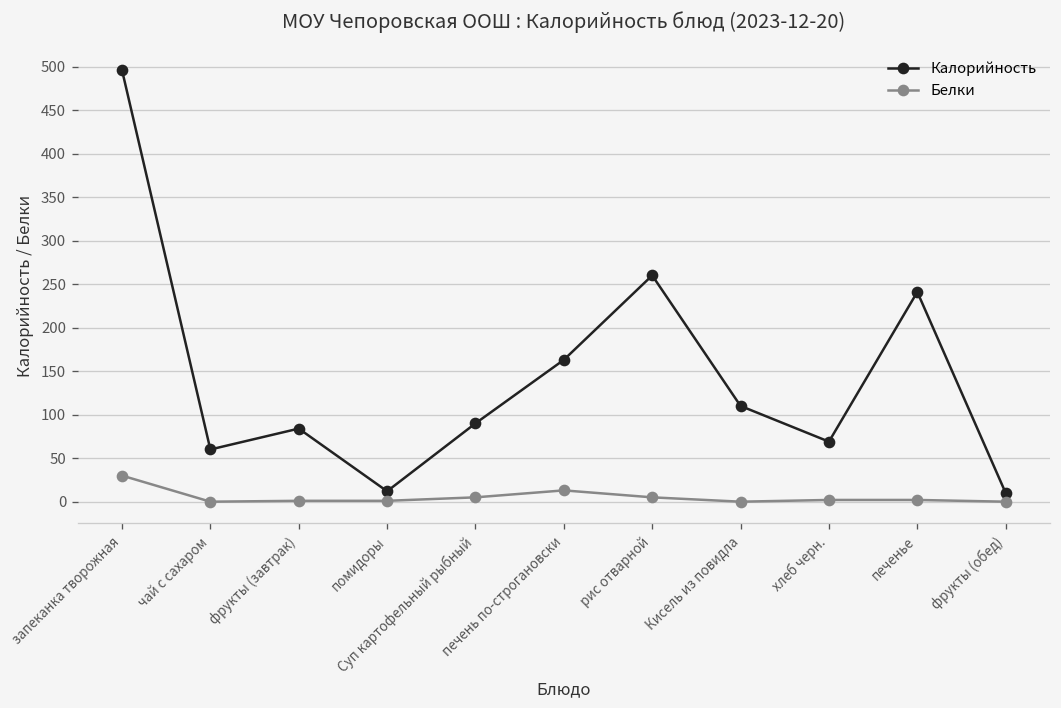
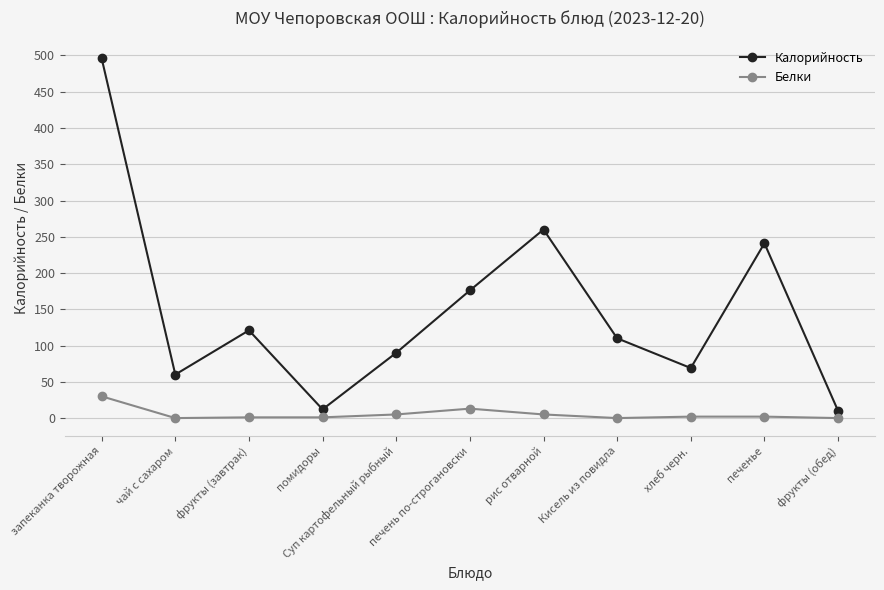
  {
    "Калорийность": {
      "запеканка творожная": 500,
      "чай с сахаром": 60,
-     "фрукты (завтрак)": 80,
+     "фрукты (завтрак)": 120,
      "помидоры": 10,
      "Суп картофельный рыбный": 90,
-     "печень по-строгановски": 160,
+     "печень по-строгановски": 180,
      "рис отварной": 260,
      "Кисель из повидла": 110,
      "хлеб черн.": 70,
      "печенье": 240,
      "фрукты (обед)": 10
    },
    "Белки": {
      "запеканка творожная": 30,
      "чай с сахаром": 0,
      "фрукты (завтрак)": 0,
      "помидоры": 0,
      "Суп картофельный рыбный": 10,
      "печень по-строгановски": 10,
      "рис отварной": 10,
      "Кисель из повидла": 0,
      "хлеб черн.": 0,
      "печенье": 0,
      "фрукты (обед)": 0
    }
  }
